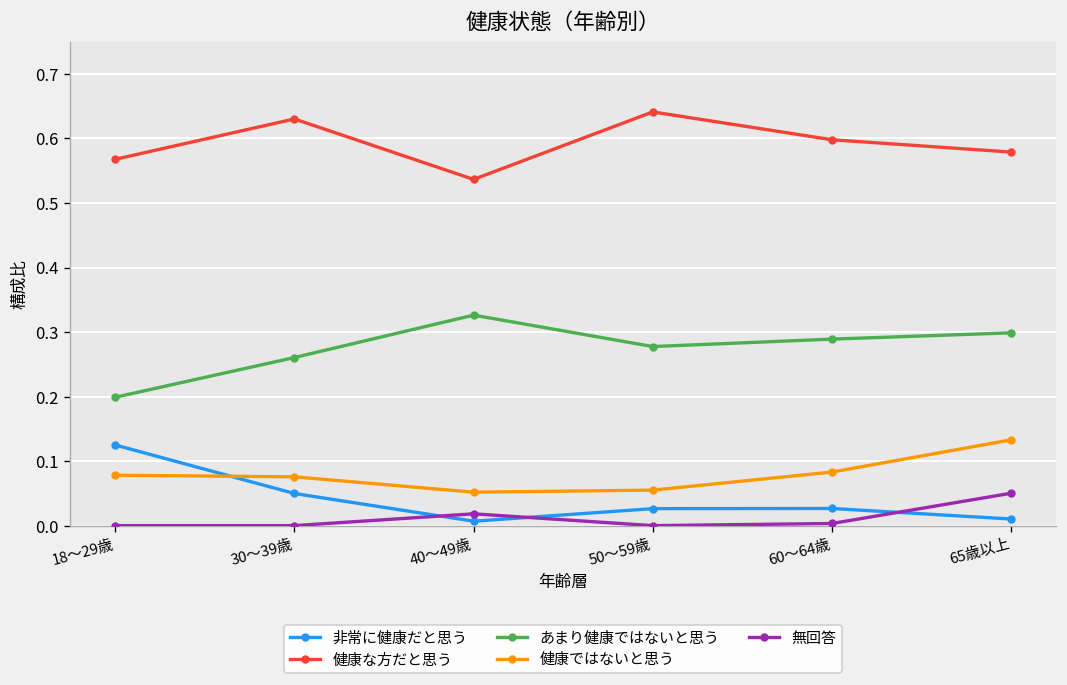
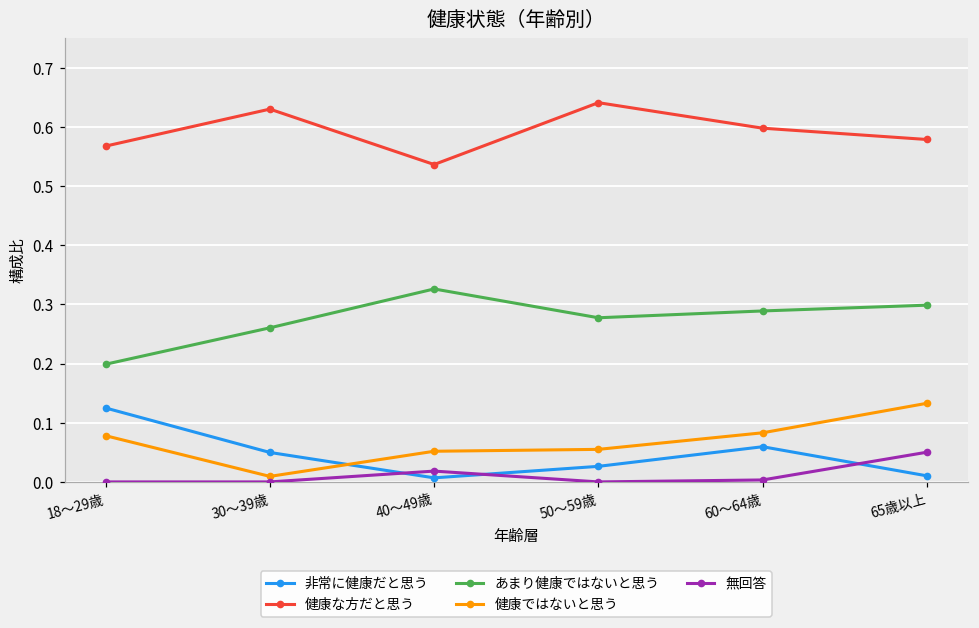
  {
    "非常に健康だと思う": {
      "18～29歳": 0.13,
      "30～39歳": 0.05,
      "40～49歳": 0.01,
      "50～59歳": 0.03,
-     "60～64歳": 0.03,
+     "60～64歳": 0.06,
      "65歳以上": 0.01
    },
    "健康な方だと思う": {
      "18～29歳": 0.57,
      "30～39歳": 0.63,
      "40～49歳": 0.54,
      "50～59歳": 0.64,
      "60～64歳": 0.60,
      "65歳以上": 0.58
    },
    "あまり健康ではないと思う": {
      "18～29歳": 0.20,
      "30～39歳": 0.26,
      "40～49歳": 0.33,
      "50～59歳": 0.28,
      "60～64歳": 0.29,
      "65歳以上": 0.30
    },
    "健康ではないと思う": {
      "18～29歳": 0.08,
-     "30～39歳": 0.08,
+     "30～39歳": 0.01,
      "40～49歳": 0.05,
      "50～59歳": 0.06,
      "60～64歳": 0.08,
      "65歳以上": 0.13
    },
    "無回答": {
      "18～29歳": 0.00,
      "30～39歳": 0.00,
      "40～49歳": 0.02,
      "50～59歳": 0.00,
      "60～64歳": 0.00,
      "65歳以上": 0.05
    }
  }
